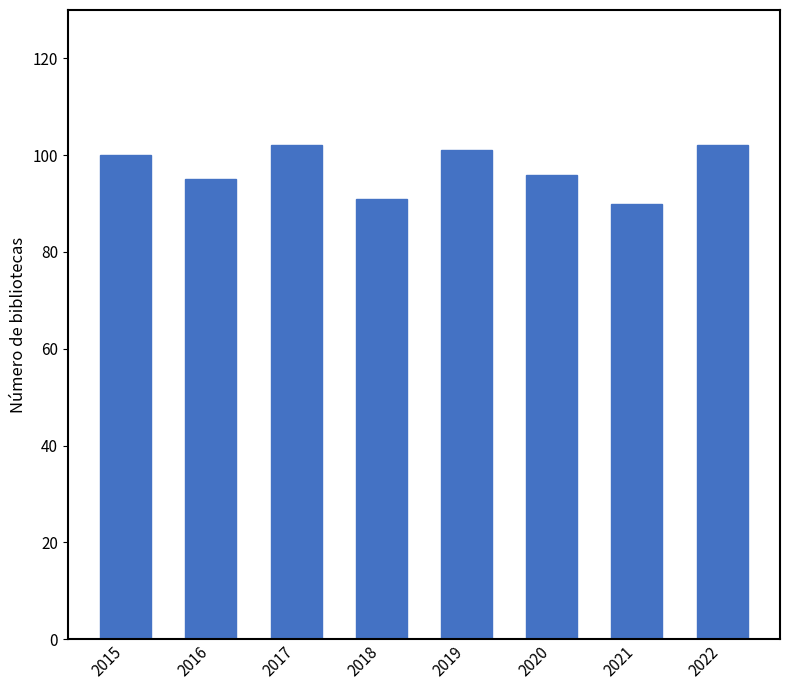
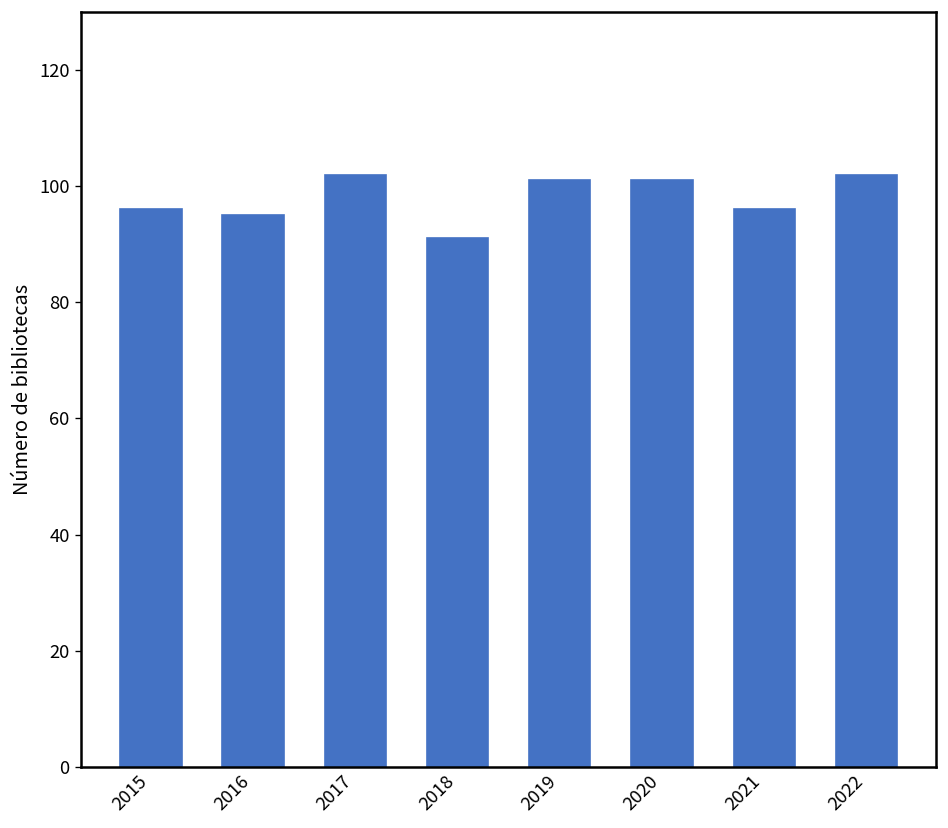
  {
-   "2015": 100,
+   "2015": 96,
    "2016": 95,
    "2017": 102,
    "2018": 91,
    "2019": 101,
-   "2020": 96,
-   "2021": 90,
+   "2020": 101,
+   "2021": 96,
    "2022": 102
  }
